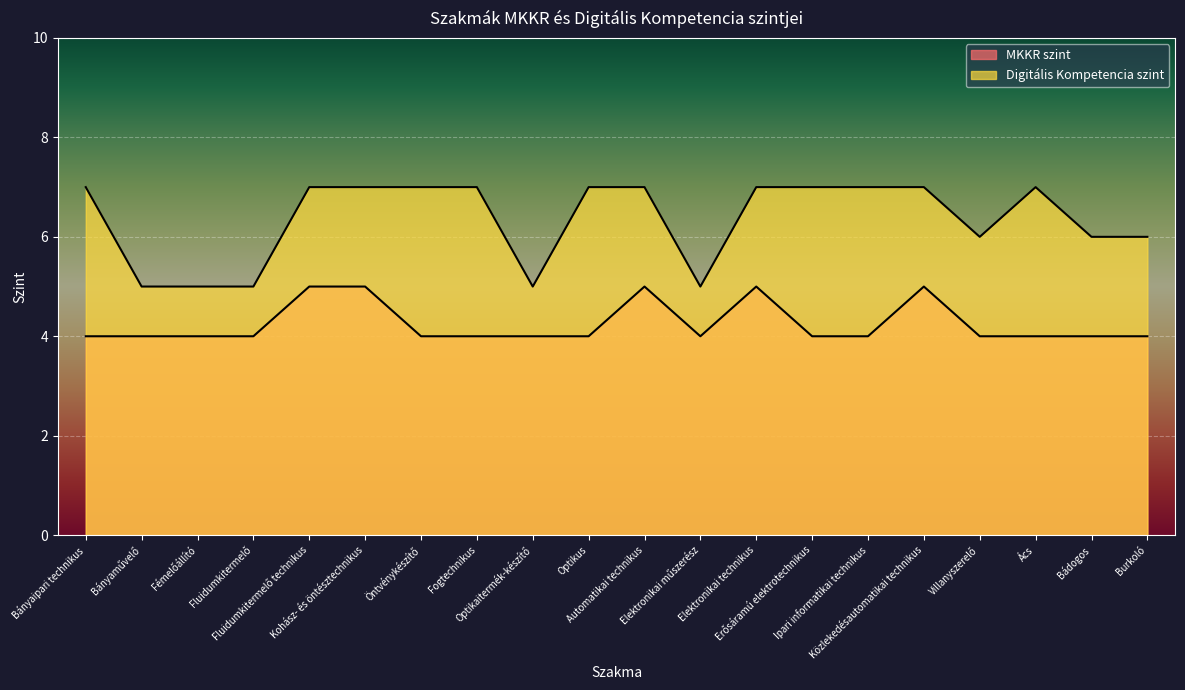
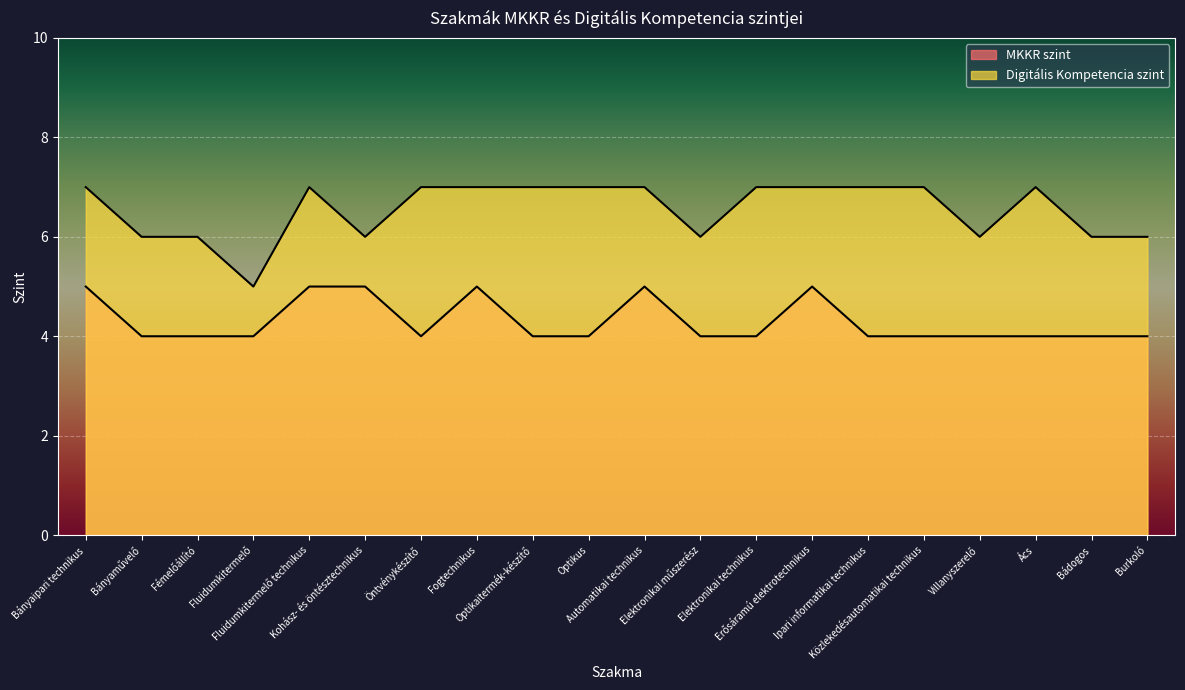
  {
    "MKKR szint": {
-     "Bányaipari technikus": 4,
+     "Bányaipari technikus": 5,
      "Bányaművelő": 4,
      "Fémelőállító": 4,
      "Fluidumkitermelő": 4,
      "Fluidumkitermelő technikus": 5,
      "Kohász- és öntésztechnikus": 5,
      "Öntvénykészítő": 4,
-     "Fogtechnikus": 4,
+     "Fogtechnikus": 5,
      "Optikaitermék-készítő": 4,
      "Optikus": 4,
      "Automatikai technikus": 5,
      "Elektronikai műszerész": 4,
-     "Elektronikai technikus": 5,
-     "Erősáramú elektrotechnikus": 4,
+     "Elektronikai technikus": 4,
+     "Erősáramú elektrotechnikus": 5,
      "Ipari informatikai technikus": 4,
-     "Közlekedésautomatikai technikus": 5,
+     "Közlekedésautomatikai technikus": 4,
      "Villanyszerelő": 4,
      "Ács": 4,
      "Bádogos": 4,
      "Burkoló": 4
    },
    "Digitális Kompetencia szint": {
      "Bányaipari technikus": 7,
-     "Bányaművelő": 5,
-     "Fémelőállító": 5,
+     "Bányaművelő": 6,
+     "Fémelőállító": 6,
      "Fluidumkitermelő": 5,
      "Fluidumkitermelő technikus": 7,
-     "Kohász- és öntésztechnikus": 7,
+     "Kohász- és öntésztechnikus": 6,
      "Öntvénykészítő": 7,
      "Fogtechnikus": 7,
-     "Optikaitermék-készítő": 5,
+     "Optikaitermék-készítő": 7,
      "Optikus": 7,
      "Automatikai technikus": 7,
-     "Elektronikai műszerész": 5,
+     "Elektronikai műszerész": 6,
      "Elektronikai technikus": 7,
      "Erősáramú elektrotechnikus": 7,
      "Ipari informatikai technikus": 7,
      "Közlekedésautomatikai technikus": 7,
      "Villanyszerelő": 6,
      "Ács": 7,
      "Bádogos": 6,
      "Burkoló": 6
    }
  }
